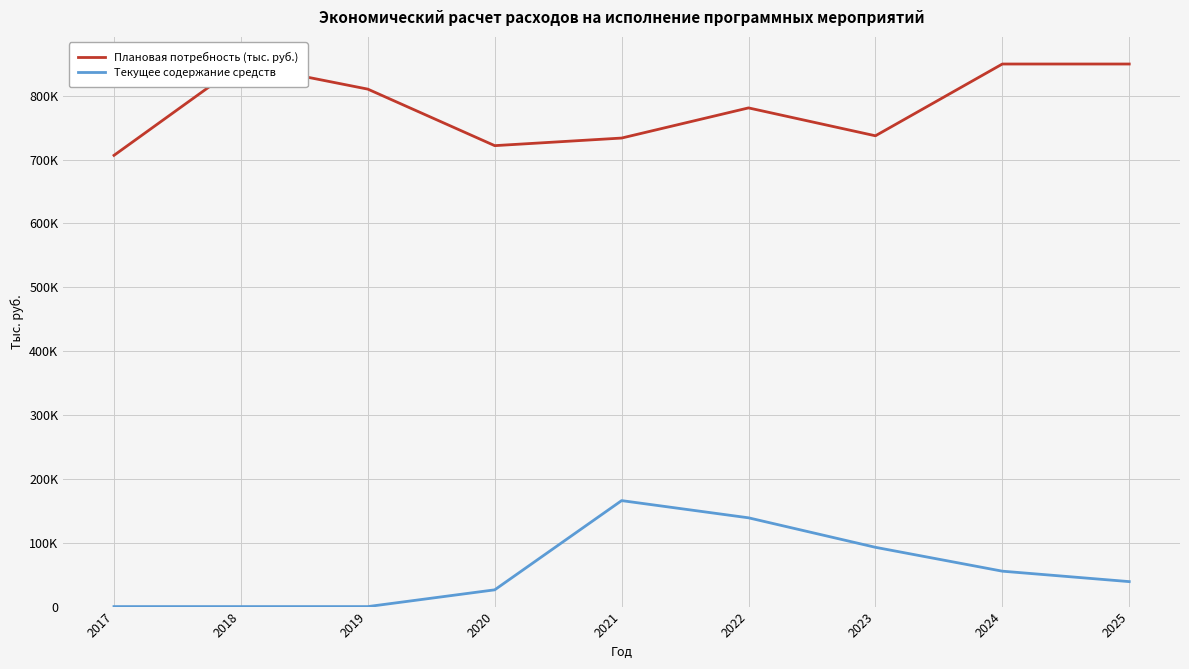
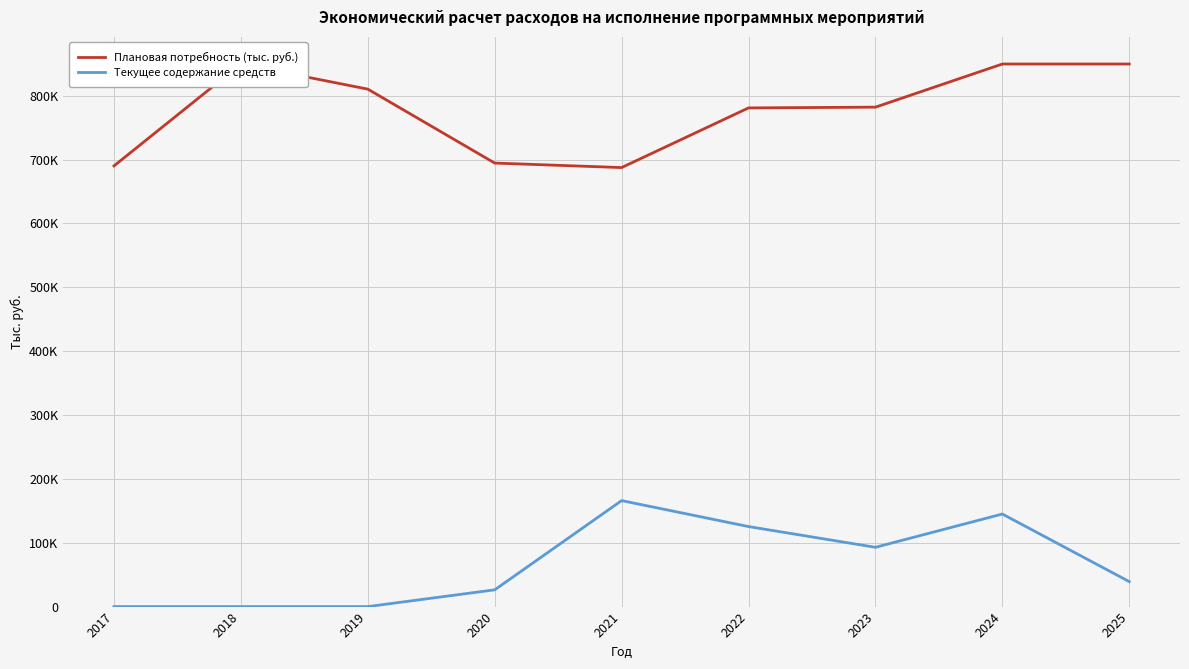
  {
    "Плановая потребность (тыс. руб.)": {
-     "2017": 710000,
+     "2017": 690000,
      "2019": 810000,
-     "2020": 720000,
-     "2021": 730000,
+     "2020": 690000,
+     "2021": 690000,
      "2022": 780000,
-     "2023": 740000,
+     "2023": 780000,
      "2024": 850000,
      "2025": 850000
    },
    "Текущее содержание средств": {
      "2017": 0,
      "2018": 0,
      "2019": 0,
      "2020": 30000,
      "2021": 170000,
-     "2022": 140000,
+     "2022": 130000,
      "2023": 90000,
-     "2024": 60000,
+     "2024": 140000,
      "2025": 40000
    }
  }
